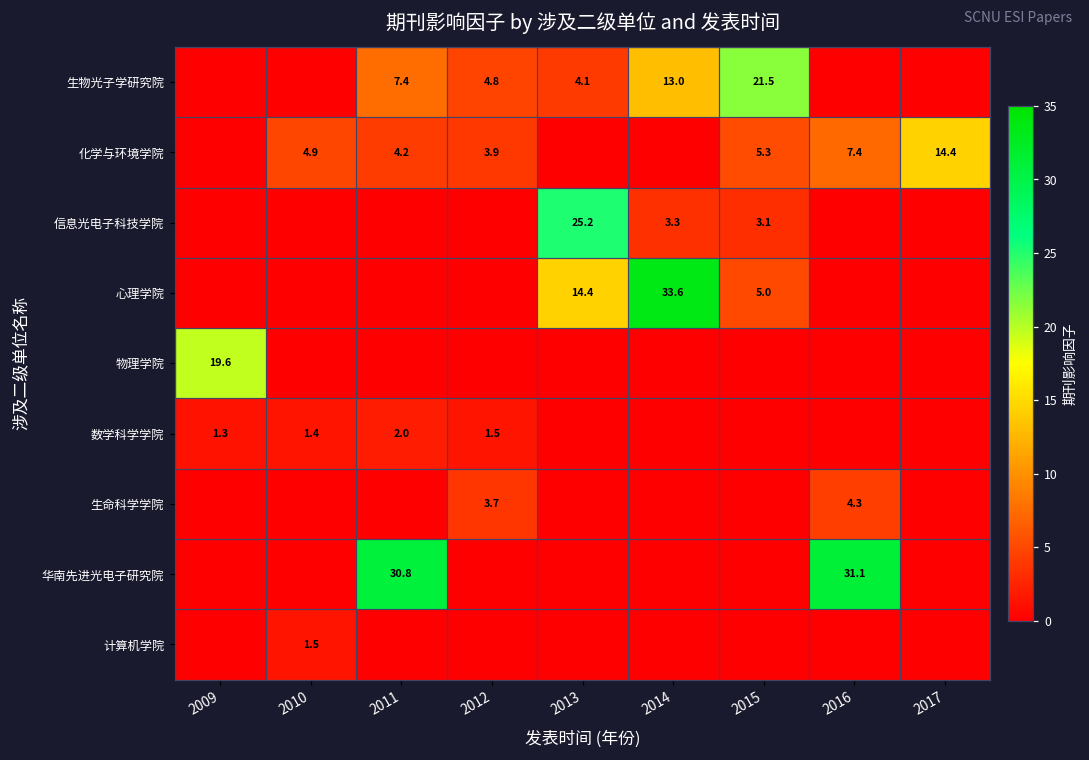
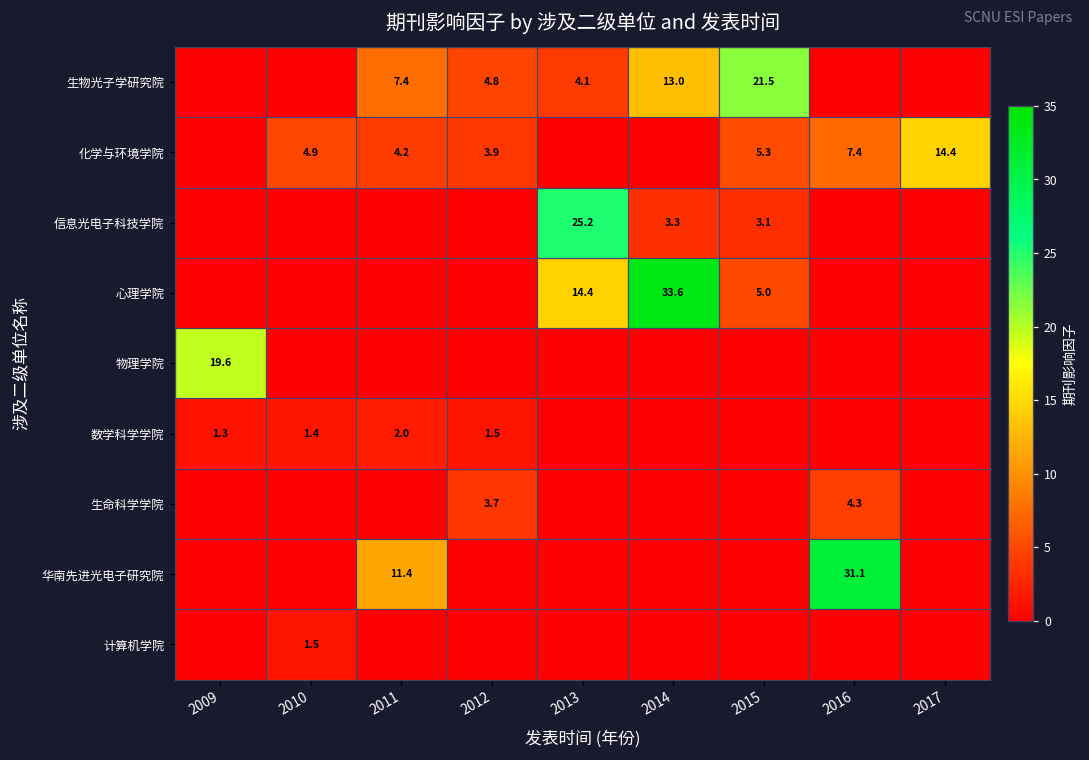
  {
    "生物光子学研究院": {
      "2011": 7.4,
      "2012": 4.8,
      "2013": 4.1,
      "2014": 13.0,
      "2015": 21.5
    },
    "化学与环境学院": {
      "2010": 4.9,
      "2011": 4.2,
      "2012": 3.9,
      "2015": 5.3,
      "2016": 7.4,
      "2017": 14.4
    },
    "信息光电子科技学院": {
      "2013": 25.2,
      "2014": 3.3,
      "2015": 3.1
    },
    "心理学院": {
      "2013": 14.4,
      "2014": 33.6,
      "2015": 5.0
    },
    "物理学院": {
      "2009": 19.6
    },
    "数学科学学院": {
      "2009": 1.3,
      "2010": 1.4,
      "2011": 2.0,
      "2012": 1.5
    },
    "生命科学学院": {
      "2012": 3.7,
      "2016": 4.3
    },
    "华南先进光电子研究院": {
-     "2011": 30.8,
+     "2011": 11.4,
      "2016": 31.1
    },
    "计算机学院": {
      "2010": 1.5
    }
  }
